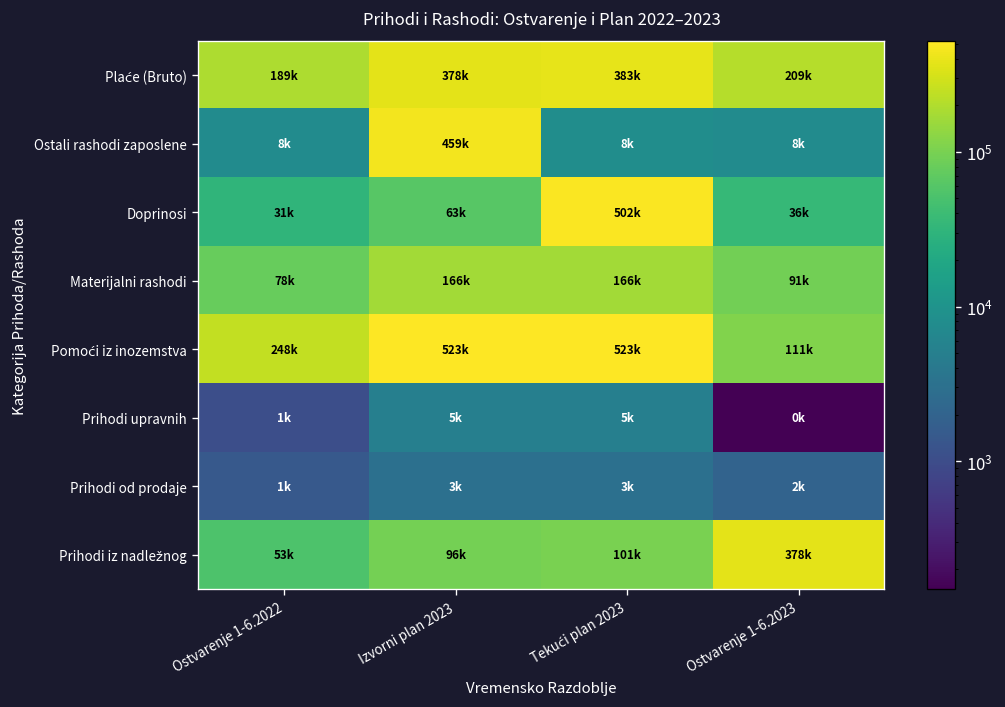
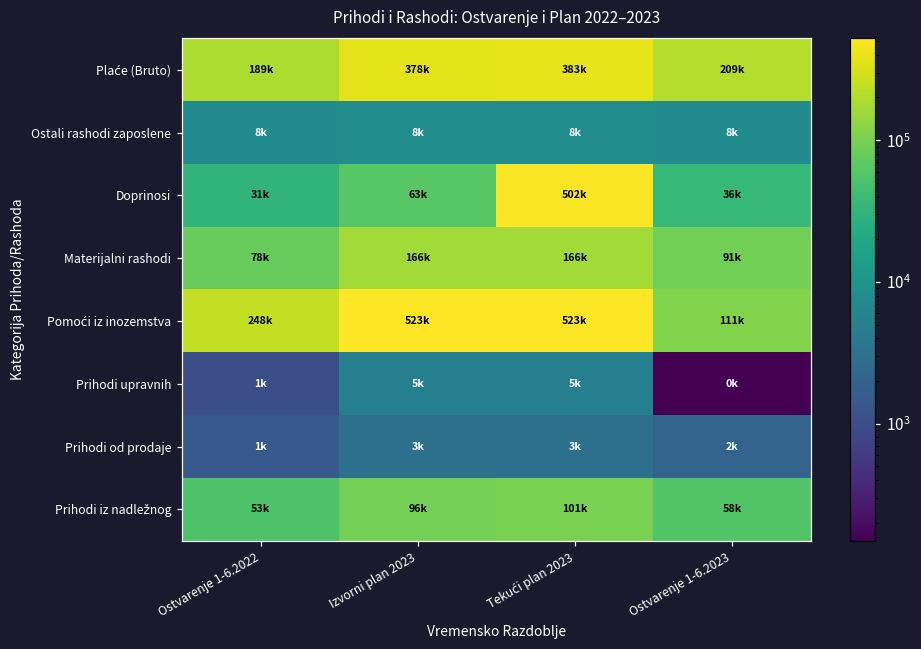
  {
    "Plaće (Bruto)": {
      "Ostvarenje 1-6.2022": "189k",
      "Izvorni plan 2023": "378k",
      "Tekući plan 2023": "383k",
      "Ostvarenje 1-6.2023": "209k"
    },
    "Ostali rashodi zaposlene": {
      "Ostvarenje 1-6.2022": "8k",
-     "Izvorni plan 2023": "459k",
+     "Izvorni plan 2023": "8k",
      "Tekući plan 2023": "8k",
      "Ostvarenje 1-6.2023": "8k"
    },
    "Doprinosi": {
      "Ostvarenje 1-6.2022": "31k",
      "Izvorni plan 2023": "63k",
      "Tekući plan 2023": "502k",
      "Ostvarenje 1-6.2023": "36k"
    },
    "Materijalni rashodi": {
      "Ostvarenje 1-6.2022": "78k",
      "Izvorni plan 2023": "166k",
      "Tekući plan 2023": "166k",
      "Ostvarenje 1-6.2023": "91k"
    },
    "Pomoći iz inozemstva": {
      "Ostvarenje 1-6.2022": "248k",
      "Izvorni plan 2023": "523k",
      "Tekući plan 2023": "523k",
      "Ostvarenje 1-6.2023": "111k"
    },
    "Prihodi upravnih": {
      "Ostvarenje 1-6.2022": "1k",
      "Izvorni plan 2023": "5k",
      "Tekući plan 2023": "5k",
      "Ostvarenje 1-6.2023": "0k"
    },
    "Prihodi od prodaje": {
      "Ostvarenje 1-6.2022": "1k",
      "Izvorni plan 2023": "3k",
      "Tekući plan 2023": "3k",
      "Ostvarenje 1-6.2023": "2k"
    },
    "Prihodi iz nadležnog": {
      "Ostvarenje 1-6.2022": "53k",
      "Izvorni plan 2023": "96k",
      "Tekući plan 2023": "101k",
-     "Ostvarenje 1-6.2023": "378k"
+     "Ostvarenje 1-6.2023": "58k"
    }
  }
